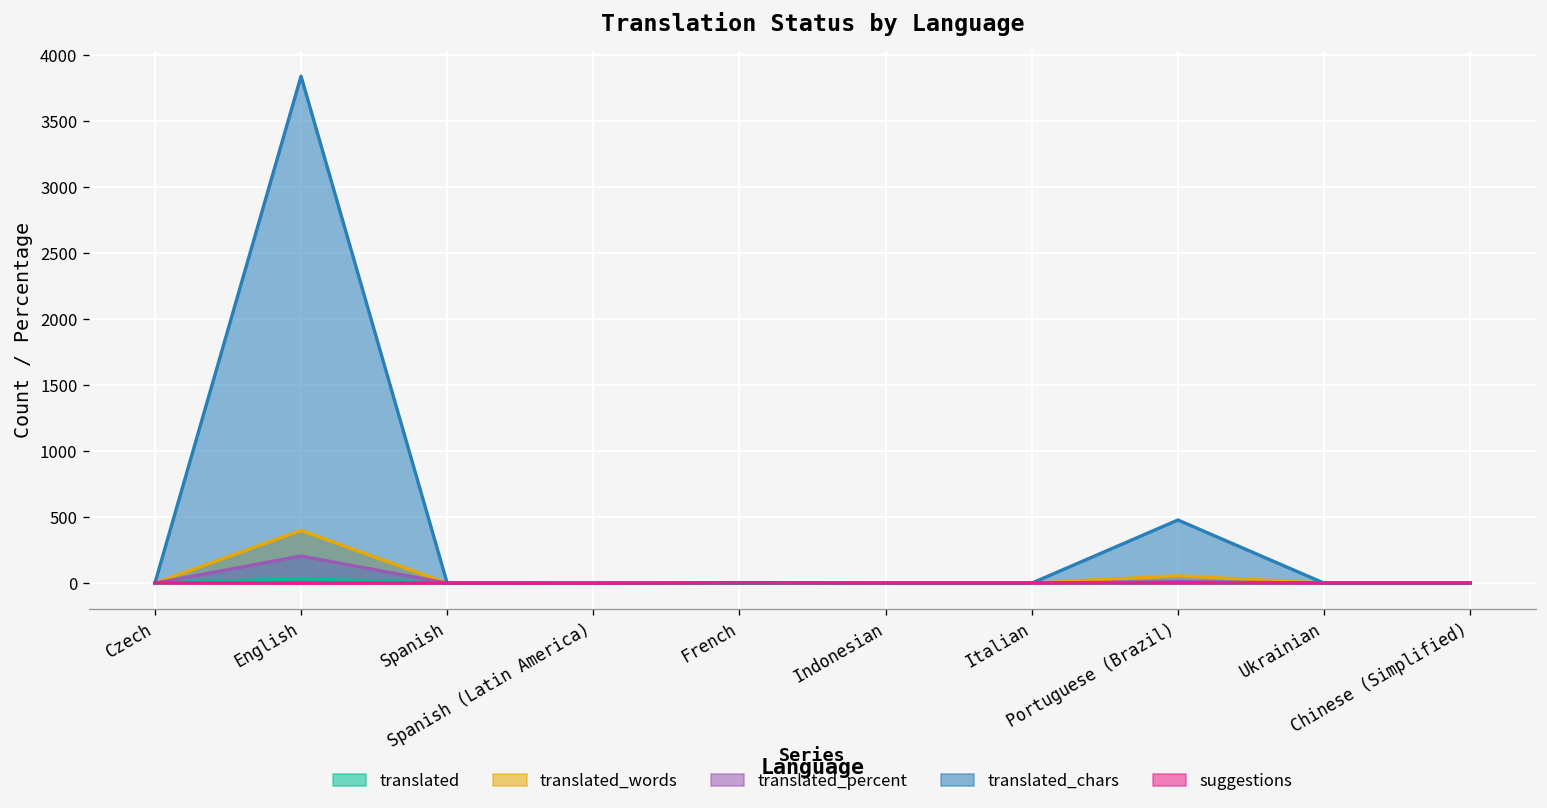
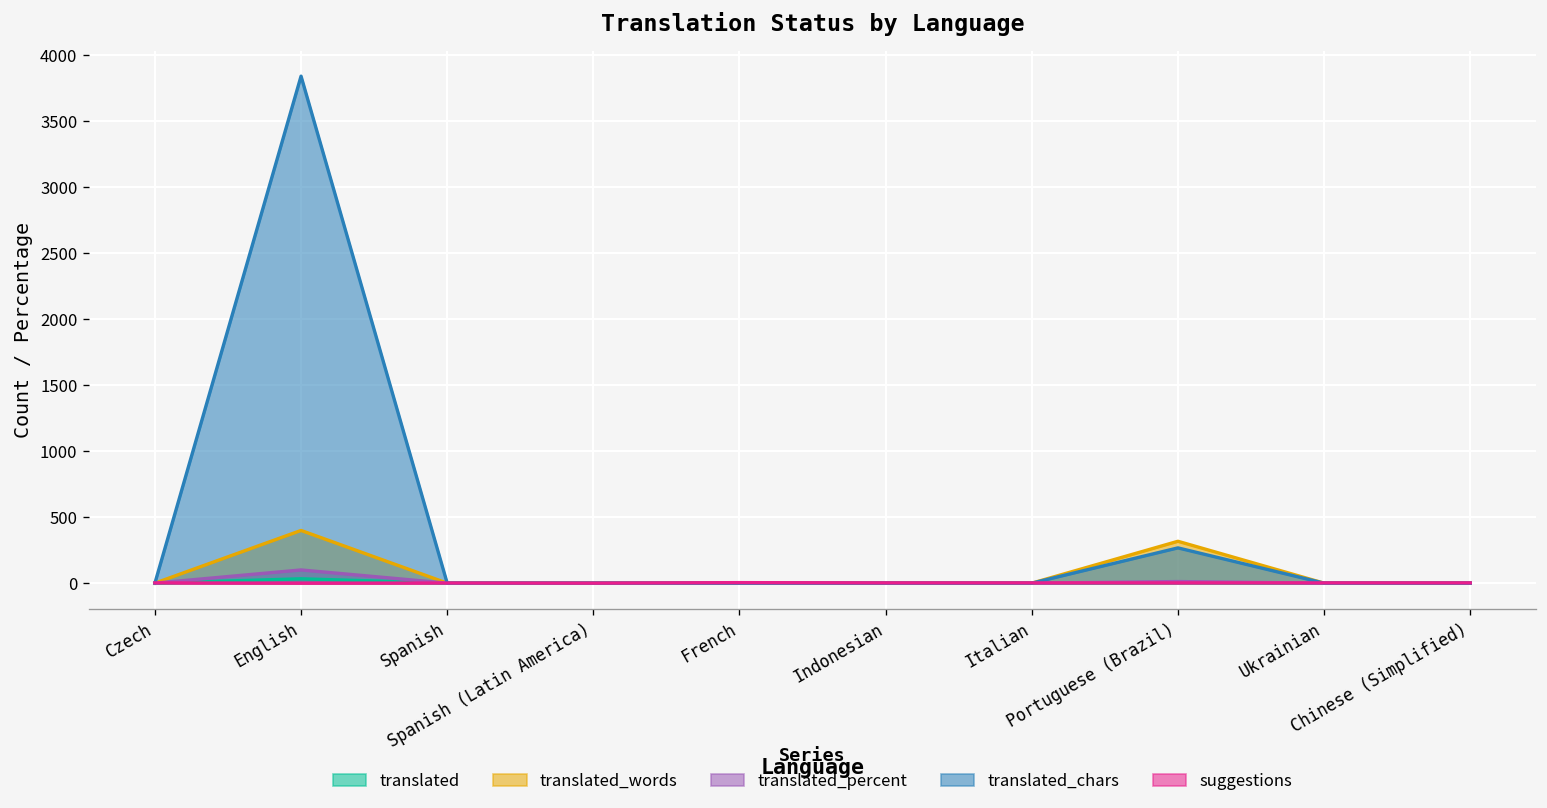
  {
    "translated": {
      "English": 30
    },
    "translated_words": {
      "English": 400,
-     "Portuguese (Brazil)": 60
+     "Portuguese (Brazil)": 320
    },
    "translated_percent": {
-     "English": 210
+     "English": 100
    },
    "translated_chars": {
      "English": 3840,
-     "Portuguese (Brazil)": 480
+     "Portuguese (Brazil)": 270
    },
    "suggestions": {
      "English": 0
    }
  }
